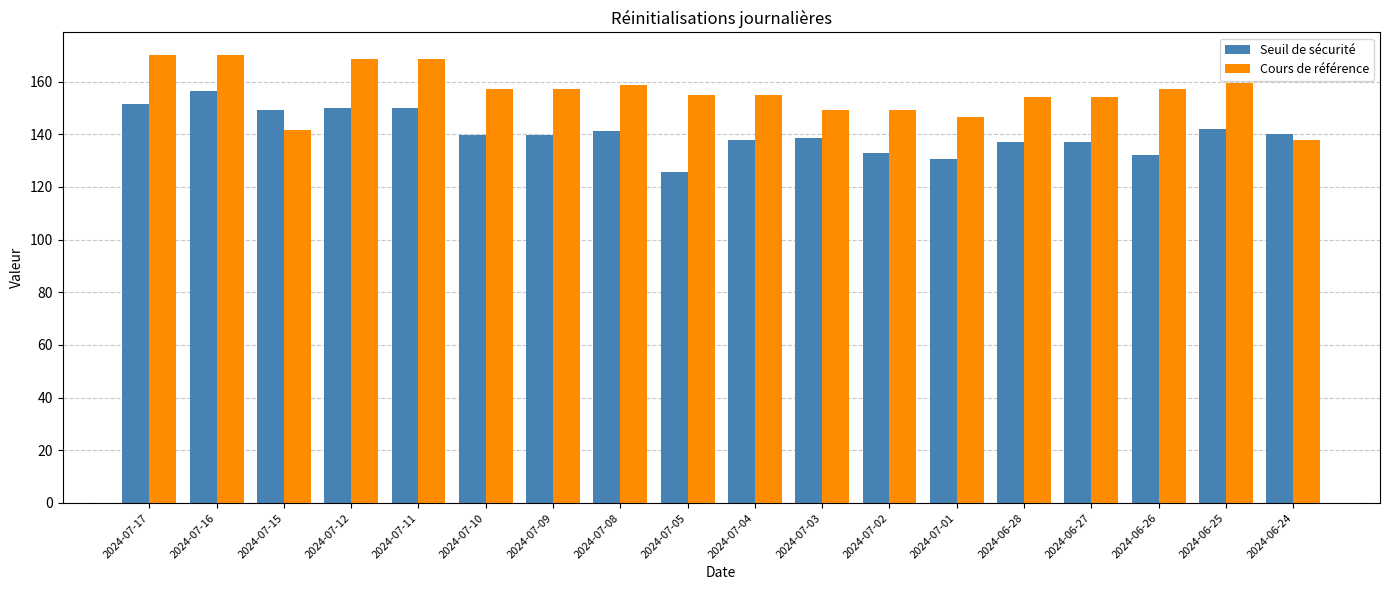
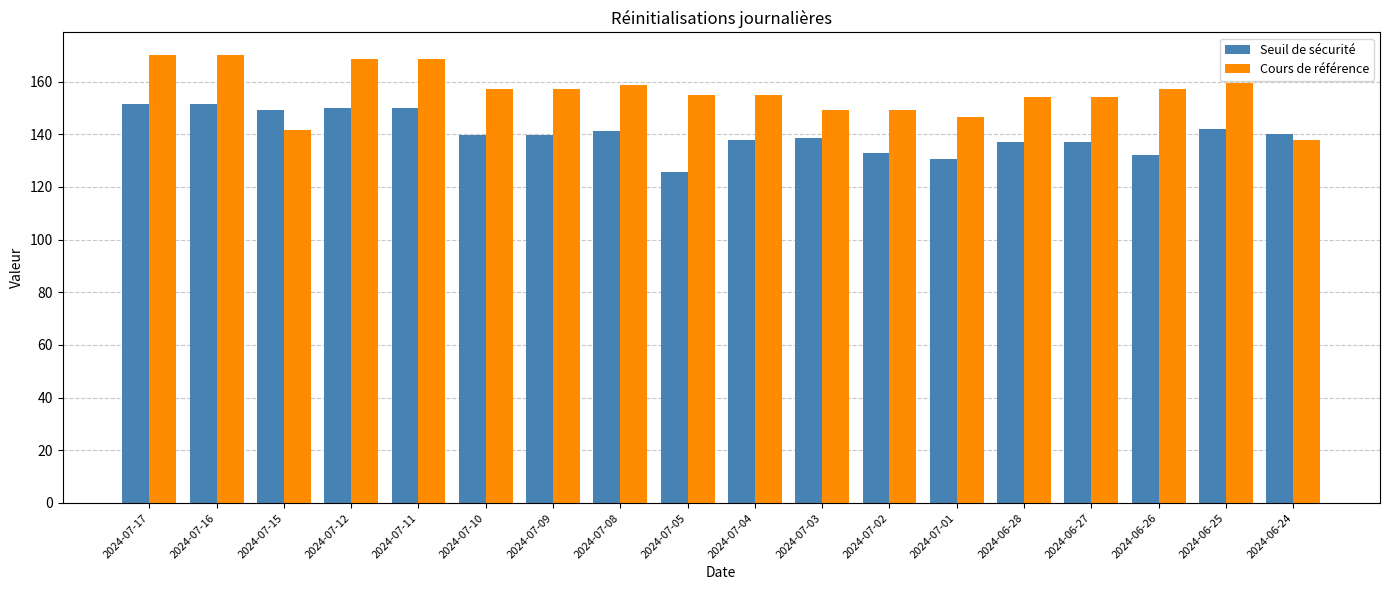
  {
    "Seuil de sécurité": {
      "2024-07-17": 151,
-     "2024-07-16": 156,
+     "2024-07-16": 151,
      "2024-07-15": 149,
      "2024-07-12": 150,
      "2024-07-11": 150,
      "2024-07-10": 140,
      "2024-07-09": 140,
      "2024-07-08": 141,
      "2024-07-05": 126,
      "2024-07-04": 138,
      "2024-07-03": 139,
      "2024-07-02": 133,
      "2024-07-01": 131,
      "2024-06-28": 137,
      "2024-06-27": 137,
      "2024-06-26": 132,
      "2024-06-25": 142,
      "2024-06-24": 140
    },
    "Cours de référence": {
      "2024-07-17": 170,
      "2024-07-16": 170,
      "2024-07-15": 141,
      "2024-07-12": 168,
      "2024-07-11": 168,
      "2024-07-10": 157,
      "2024-07-09": 157,
      "2024-07-08": 159,
      "2024-07-05": 155,
      "2024-07-04": 155,
      "2024-07-03": 149,
      "2024-07-02": 149,
      "2024-07-01": 147,
      "2024-06-28": 154,
      "2024-06-27": 154,
      "2024-06-26": 157,
      "2024-06-25": 159,
      "2024-06-24": 138
    }
  }
